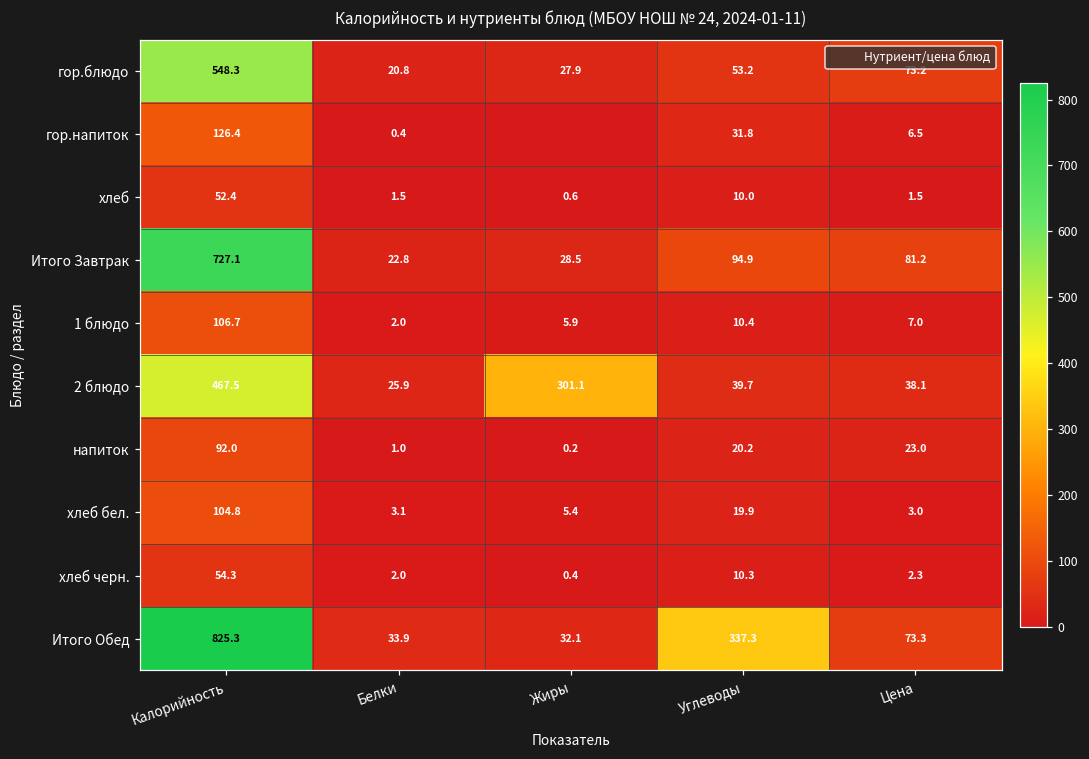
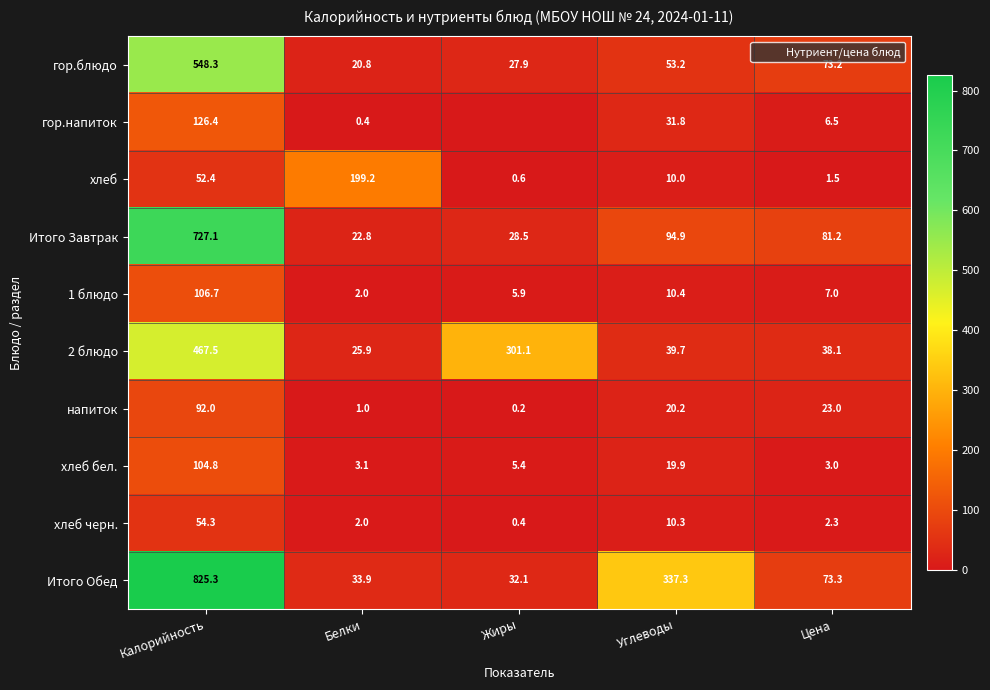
  {
    "гор.блюдо": {
      "Калорийность": 548.3,
      "Белки": 20.8,
      "Жиры": 27.9,
      "Углеводы": 53.2
    },
    "гор.напиток": {
      "Калорийность": 126.4,
      "Белки": 0.4,
      "Углеводы": 31.8,
      "Цена": 6.5
    },
    "хлеб": {
      "Калорийность": 52.4,
-     "Белки": 1.5,
+     "Белки": 199.2,
      "Жиры": 0.6,
      "Углеводы": 10.0,
      "Цена": 1.5
    },
    "Итого Завтрак": {
      "Калорийность": 727.1,
      "Белки": 22.8,
      "Жиры": 28.5,
      "Углеводы": 94.9,
      "Цена": 81.2
    },
    "1 блюдо": {
      "Калорийность": 106.7,
      "Белки": 2.0,
      "Жиры": 5.9,
      "Углеводы": 10.4,
      "Цена": 7.0
    },
    "2 блюдо": {
      "Калорийность": 467.5,
      "Белки": 25.9,
      "Жиры": 301.1,
      "Углеводы": 39.7,
      "Цена": 38.1
    },
    "напиток": {
      "Калорийность": 92.0,
      "Белки": 1.0,
      "Жиры": 0.2,
      "Углеводы": 20.2,
      "Цена": 23.0
    },
    "хлеб бел.": {
      "Калорийность": 104.8,
      "Белки": 3.1,
      "Жиры": 5.4,
      "Углеводы": 19.9,
      "Цена": 3.0
    },
    "хлеб черн.": {
      "Калорийность": 54.3,
      "Белки": 2.0,
      "Жиры": 0.4,
      "Углеводы": 10.3,
      "Цена": 2.3
    },
    "Итого Обед": {
      "Калорийность": 825.3,
      "Белки": 33.9,
      "Жиры": 32.1,
      "Углеводы": 337.3,
      "Цена": 73.3
    }
  }
